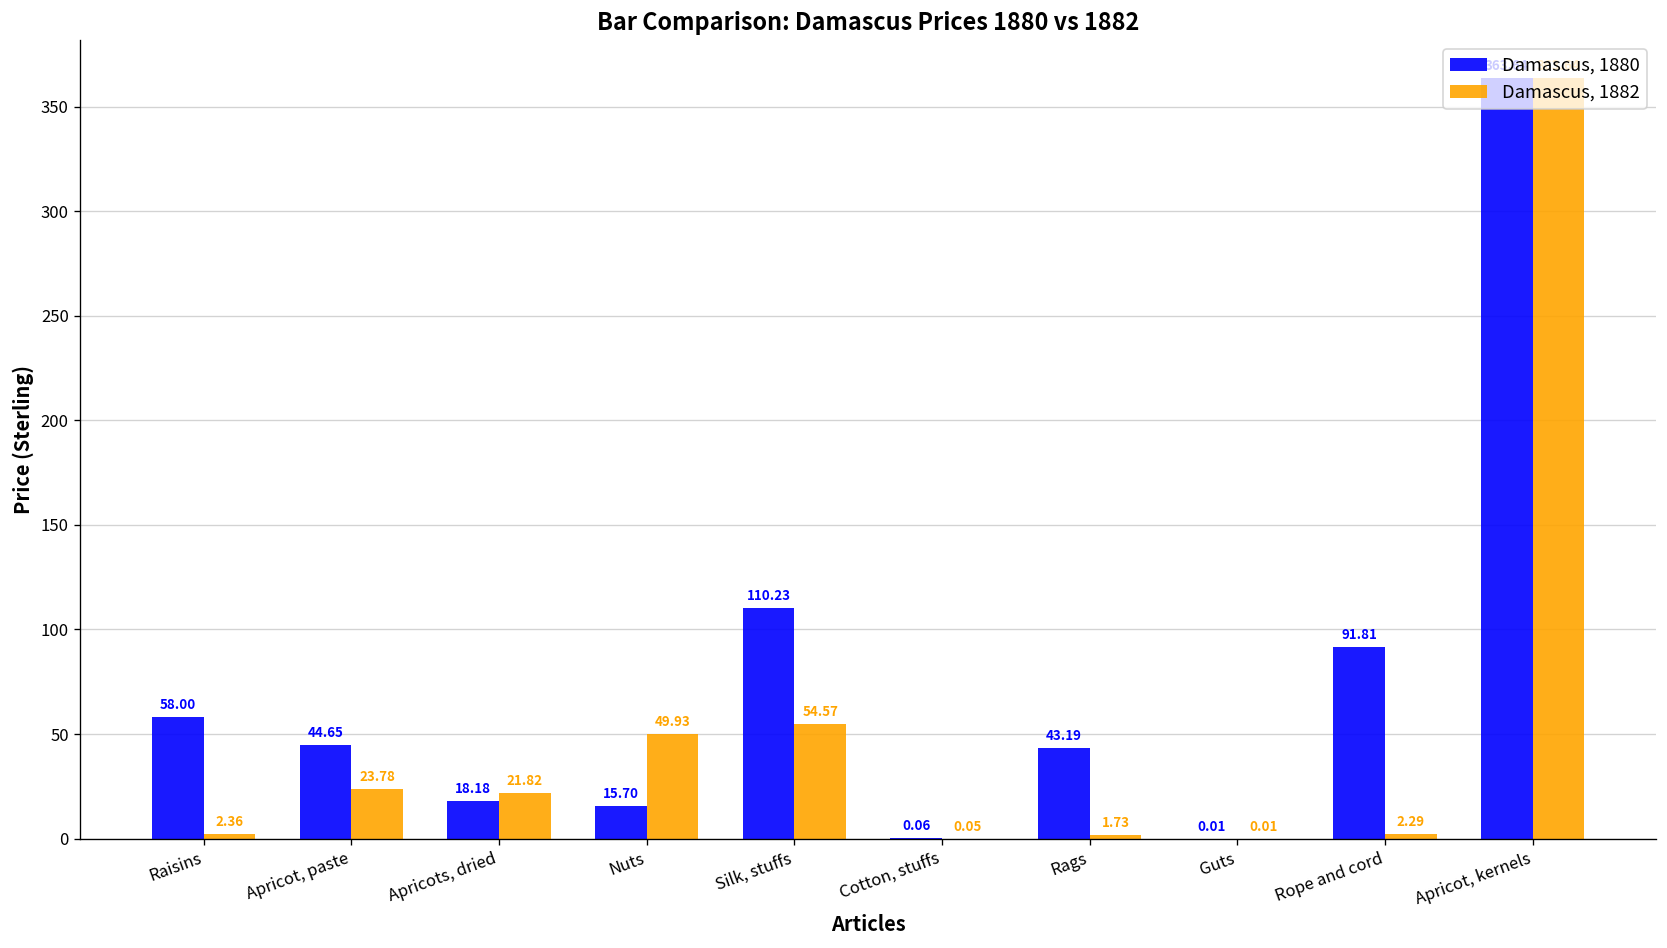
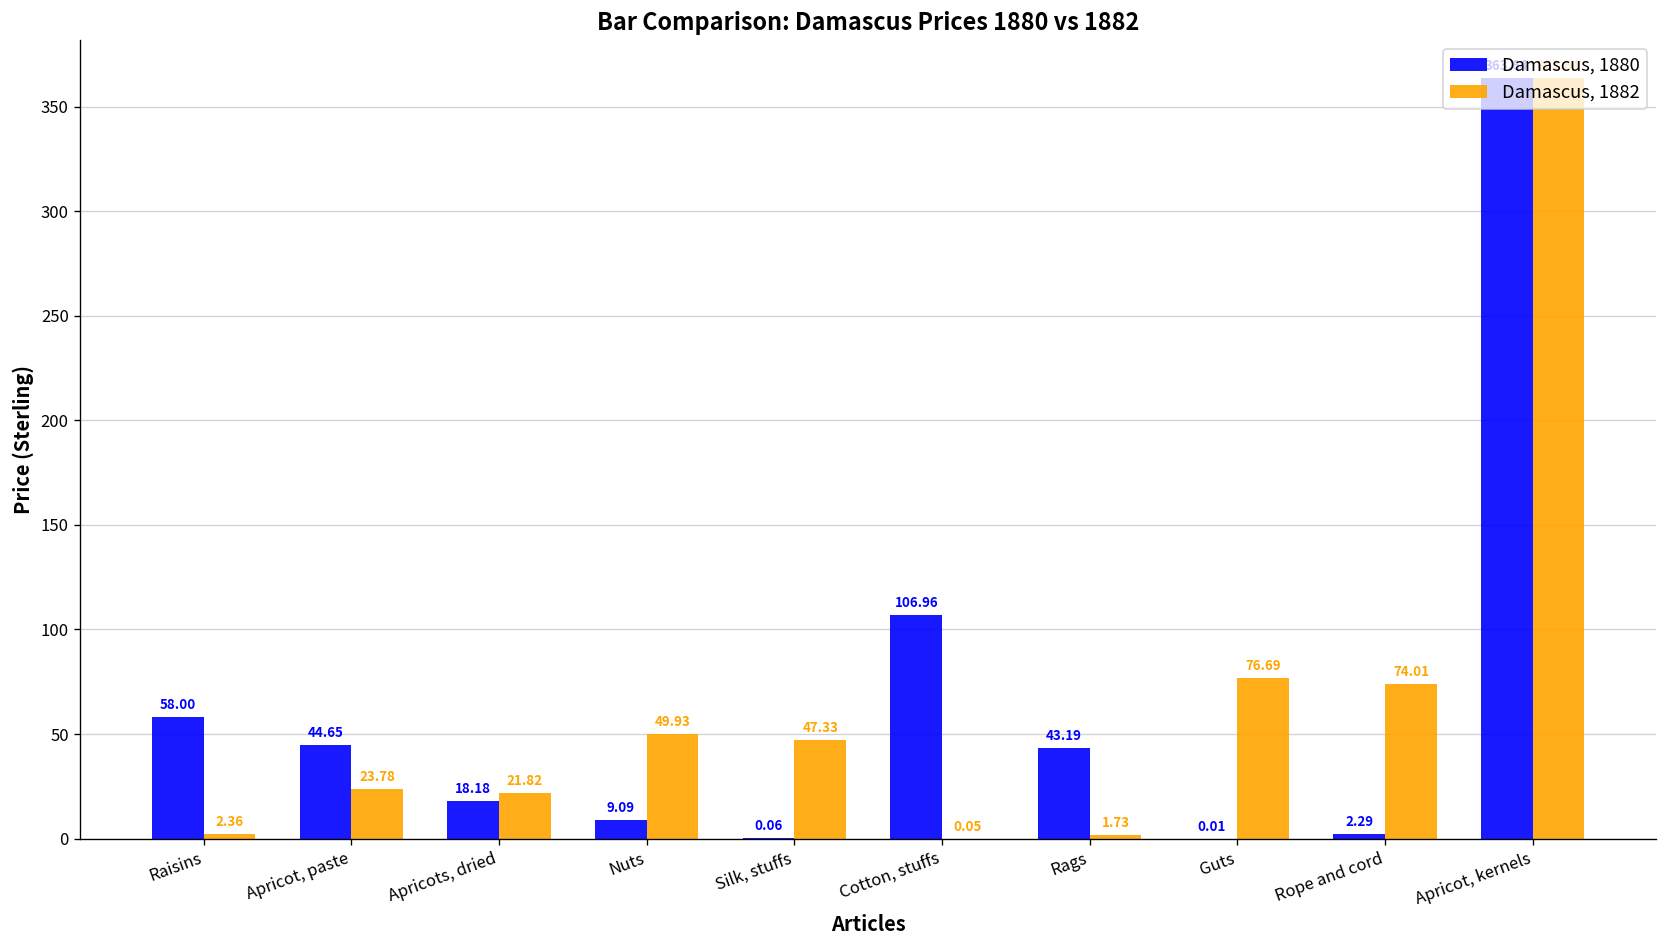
  {
    "Damascus, 1880": {
      "Raisins": 58.00,
      "Apricot, paste": 44.65,
      "Apricots, dried": 18.18,
-     "Nuts": 15.70,
-     "Silk, stuffs": 110.23,
-     "Cotton, stuffs": 0.06,
+     "Nuts": 9.09,
+     "Silk, stuffs": 0.06,
+     "Cotton, stuffs": 106.96,
      "Rags": 43.19,
      "Guts": 0.01,
-     "Rope and cord": 91.81
+     "Rope and cord": 2.29
    },
    "Damascus, 1882": {
      "Raisins": 2.36,
      "Apricot, paste": 23.78,
      "Apricots, dried": 21.82,
      "Nuts": 49.93,
-     "Silk, stuffs": 54.57,
+     "Silk, stuffs": 47.33,
      "Cotton, stuffs": 0.05,
      "Rags": 1.73,
-     "Guts": 0.01,
-     "Rope and cord": 2.29
+     "Guts": 76.69,
+     "Rope and cord": 74.01
    }
  }
